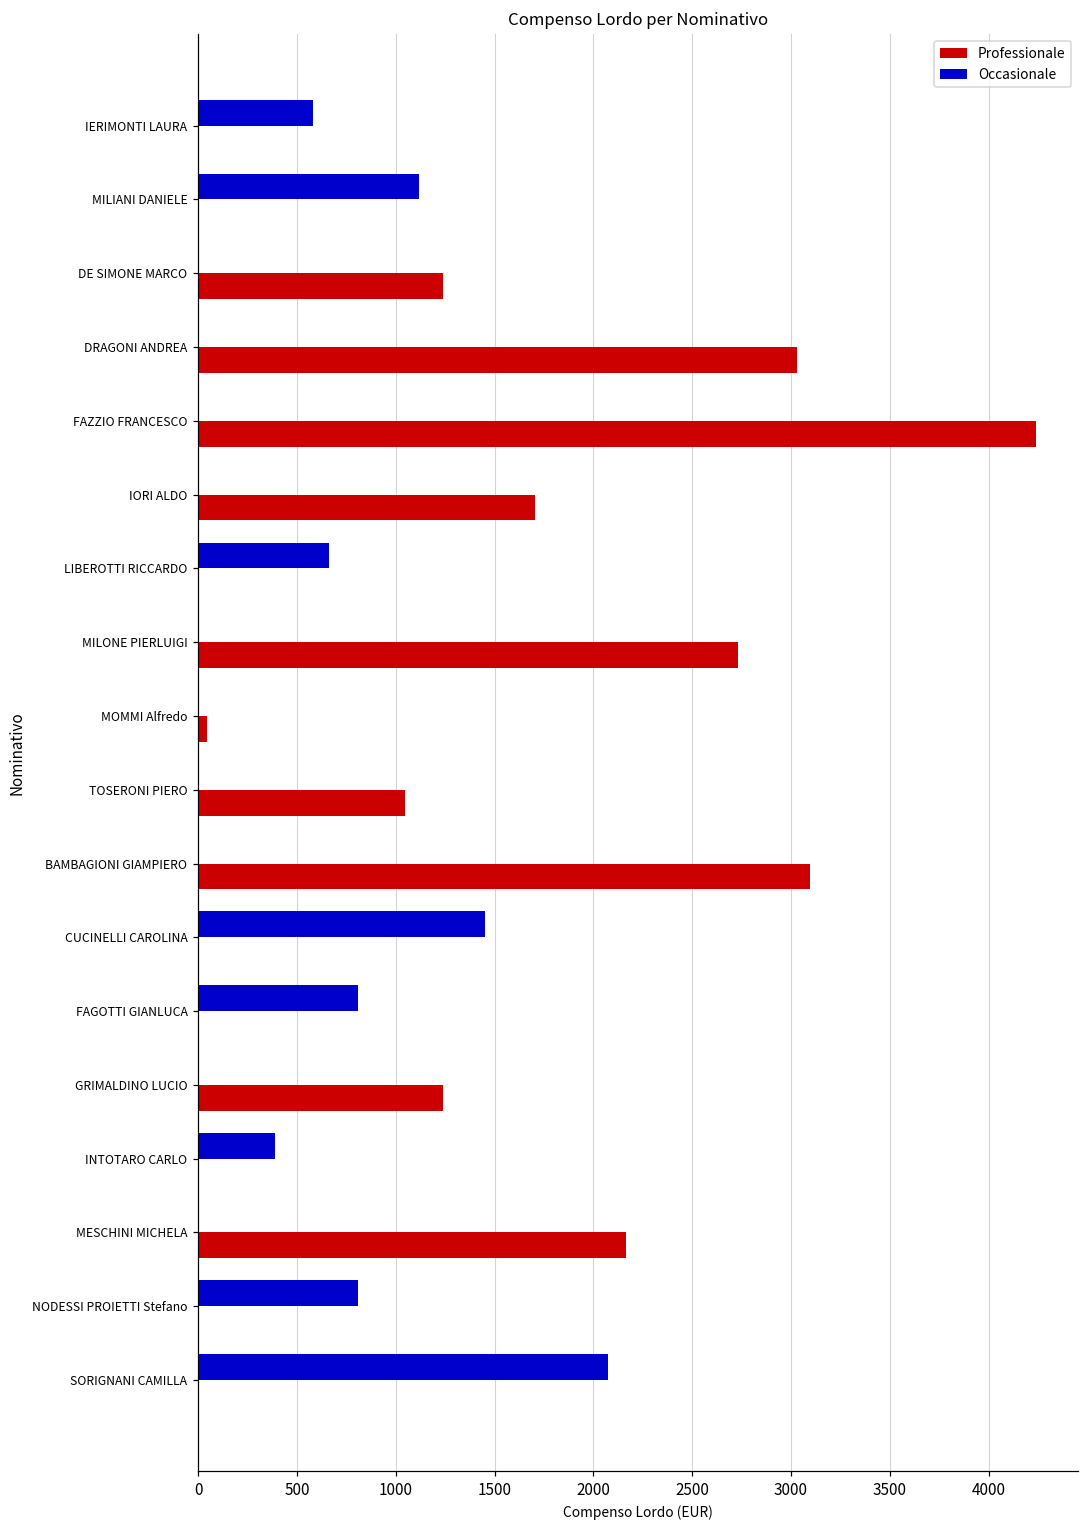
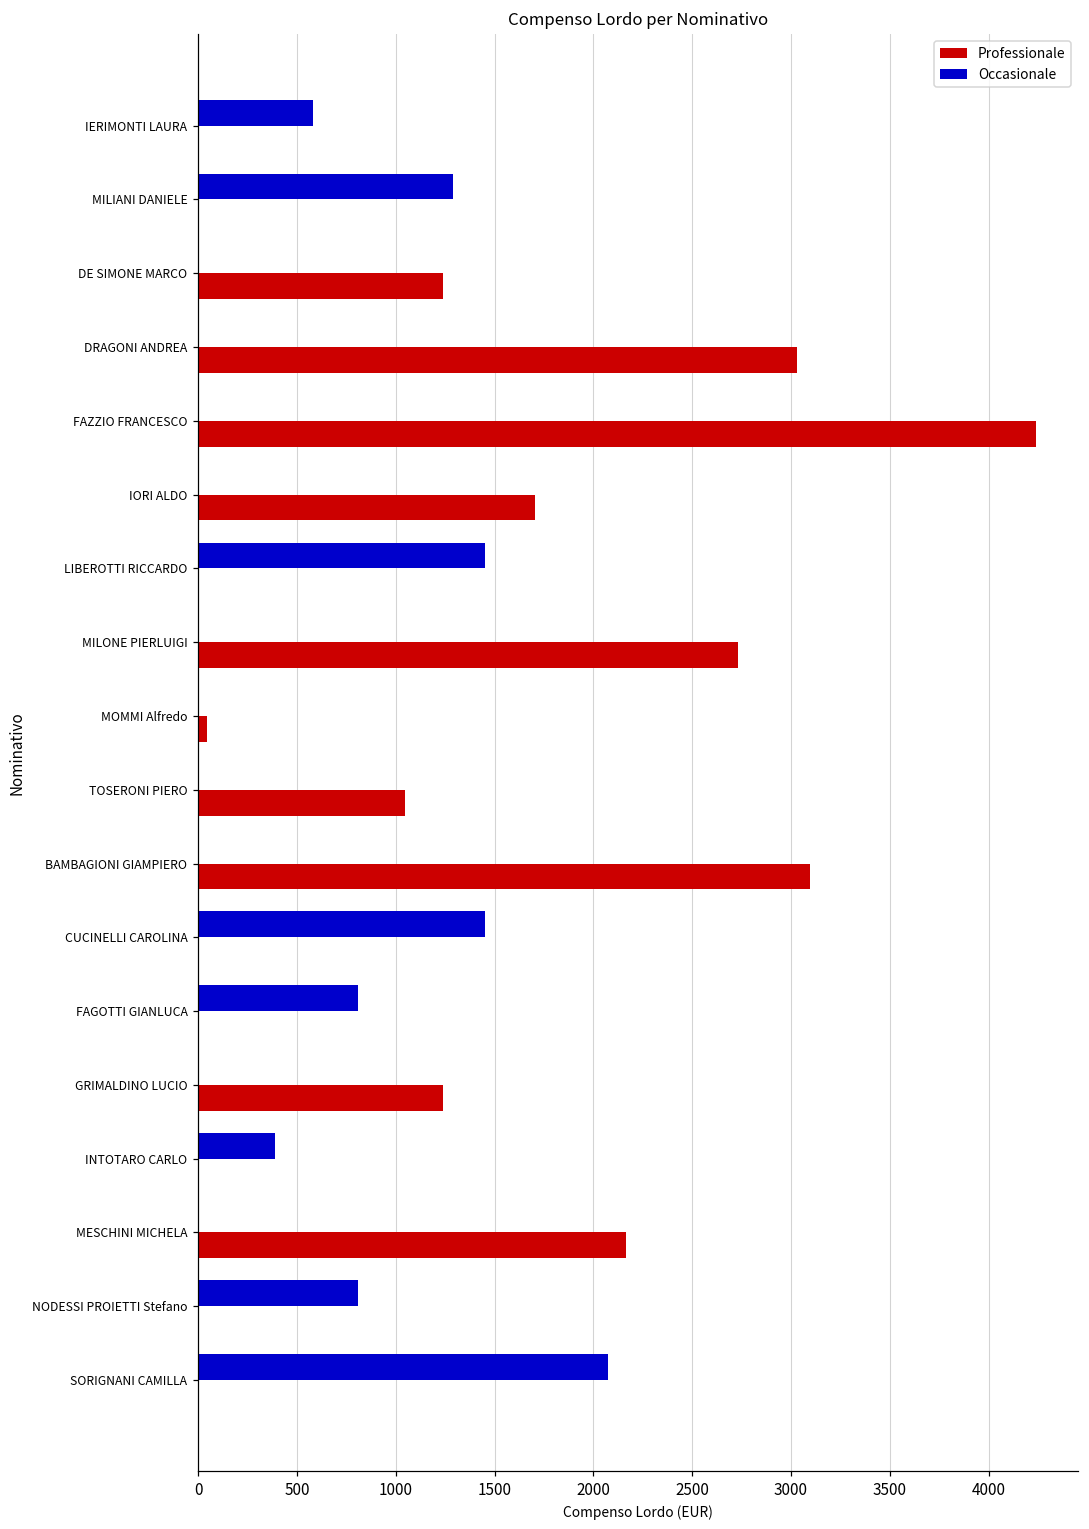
  {
    "Professionale": {
      "IERIMONTI LAURA": 0,
      "MILIANI DANIELE": 0,
      "DE SIMONE MARCO": 1240,
      "DRAGONI ANDREA": 3030,
      "FAZZIO FRANCESCO": 4240,
      "IORI ALDO": 1700,
      "LIBEROTTI RICCARDO": 0,
      "MILONE PIERLUIGI": 2730,
      "MOMMI Alfredo": 50,
      "TOSERONI PIERO": 1050,
      "BAMBAGIONI GIAMPIERO": 3090,
      "CUCINELLI CAROLINA": 0,
      "FAGOTTI GIANLUCA": 0,
      "GRIMALDINO LUCIO": 1240,
      "INTOTARO CARLO": 0,
      "MESCHINI MICHELA": 2160,
      "NODESSI PROIETTI Stefano": 0,
      "SORIGNANI CAMILLA": 0
    },
    "Occasionale": {
      "IERIMONTI LAURA": 580,
-     "MILIANI DANIELE": 1120,
+     "MILIANI DANIELE": 1290,
      "DE SIMONE MARCO": 0,
      "DRAGONI ANDREA": 0,
      "FAZZIO FRANCESCO": 0,
      "IORI ALDO": 0,
-     "LIBEROTTI RICCARDO": 660,
+     "LIBEROTTI RICCARDO": 1450,
      "MILONE PIERLUIGI": 0,
      "MOMMI Alfredo": 0,
      "TOSERONI PIERO": 0,
      "BAMBAGIONI GIAMPIERO": 0,
      "CUCINELLI CAROLINA": 1450,
      "FAGOTTI GIANLUCA": 810,
      "GRIMALDINO LUCIO": 0,
      "INTOTARO CARLO": 390,
      "MESCHINI MICHELA": 0,
      "NODESSI PROIETTI Stefano": 810,
      "SORIGNANI CAMILLA": 2070
    }
  }
